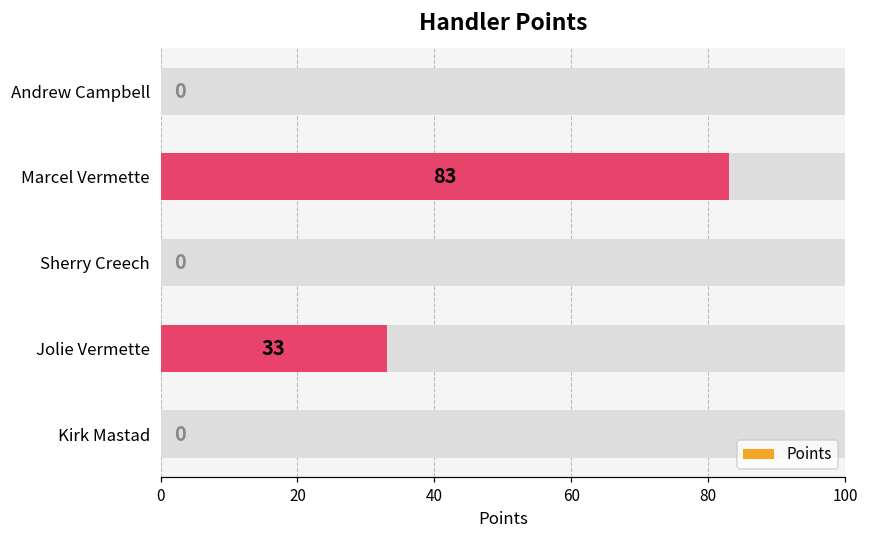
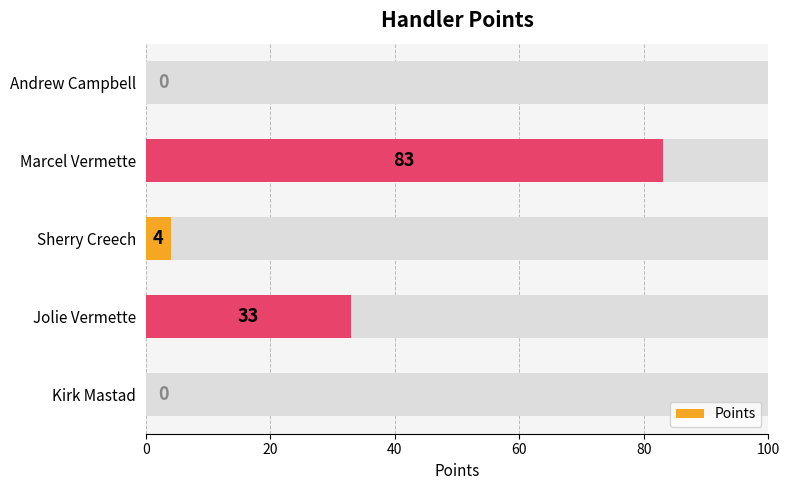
  {
    "Points": {
      "Andrew Campbell": 0,
-     "Sherry Creech": 0,
+     "Sherry Creech": 4,
      "Kirk Mastad": 0
    }
  }
